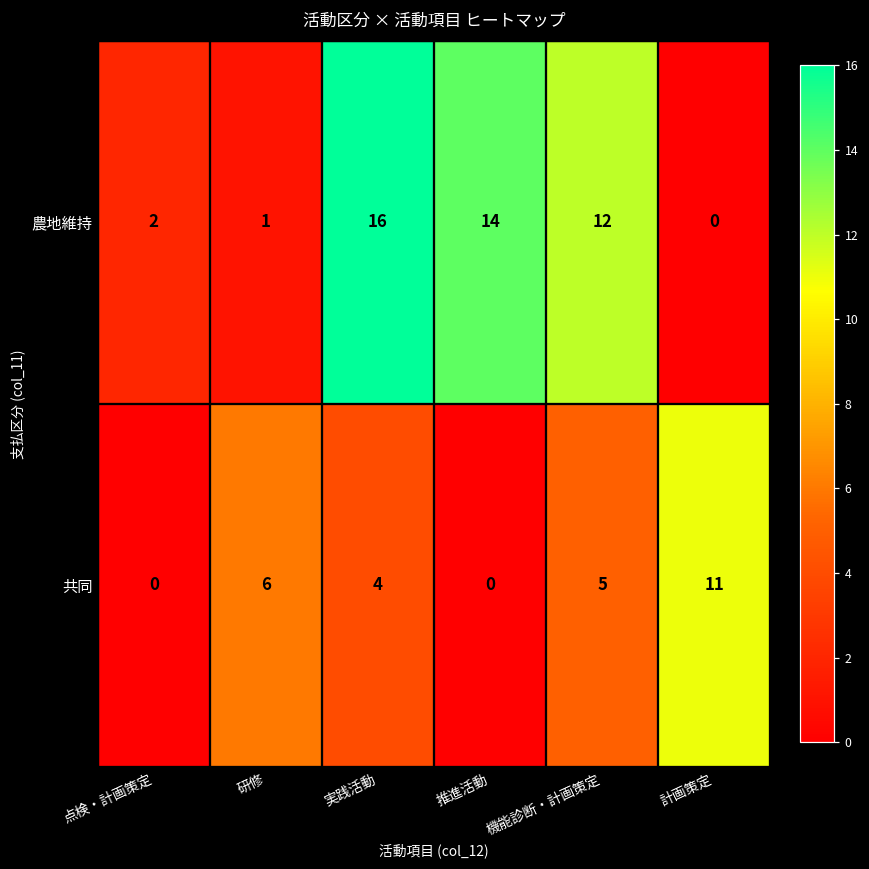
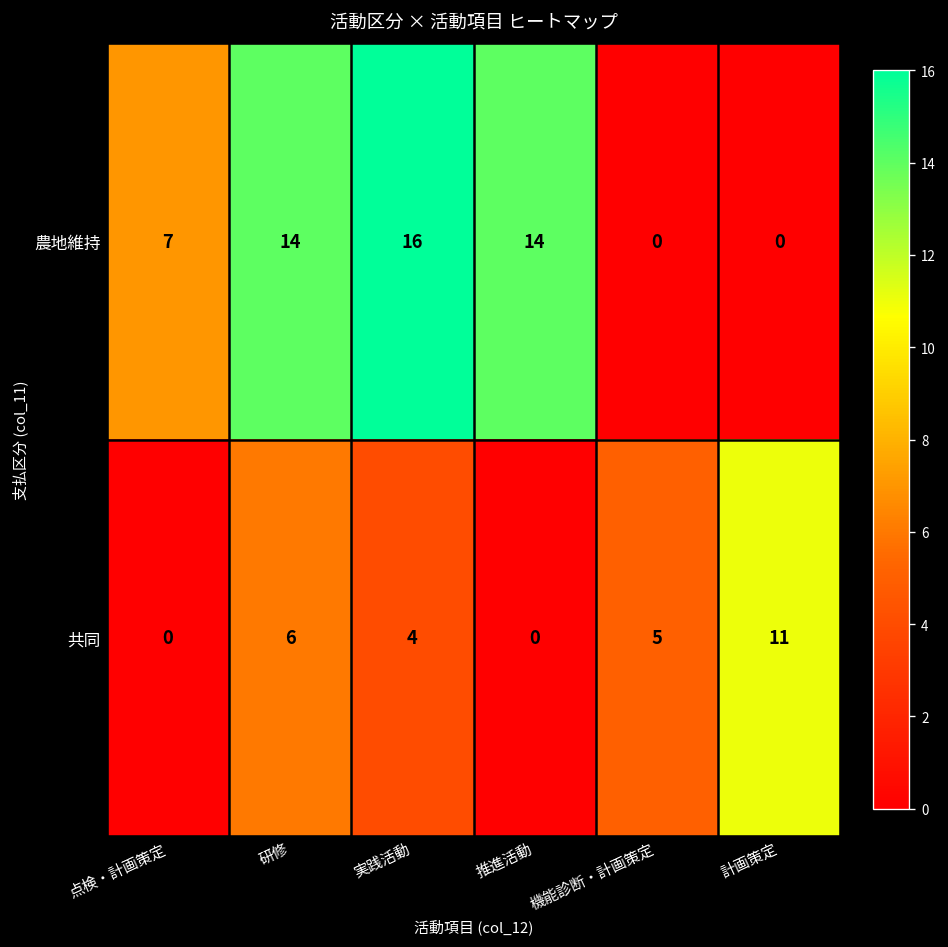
  {
    "農地維持": {
-     "点検・計画策定": 2,
-     "研修": 1,
+     "点検・計画策定": 7,
+     "研修": 14,
      "実践活動": 16,
      "推進活動": 14,
-     "機能診断・計画策定": 12,
+     "機能診断・計画策定": 0,
      "計画策定": 0
    },
    "共同": {
      "点検・計画策定": 0,
      "研修": 6,
      "実践活動": 4,
      "推進活動": 0,
      "機能診断・計画策定": 5,
      "計画策定": 11
    }
  }
